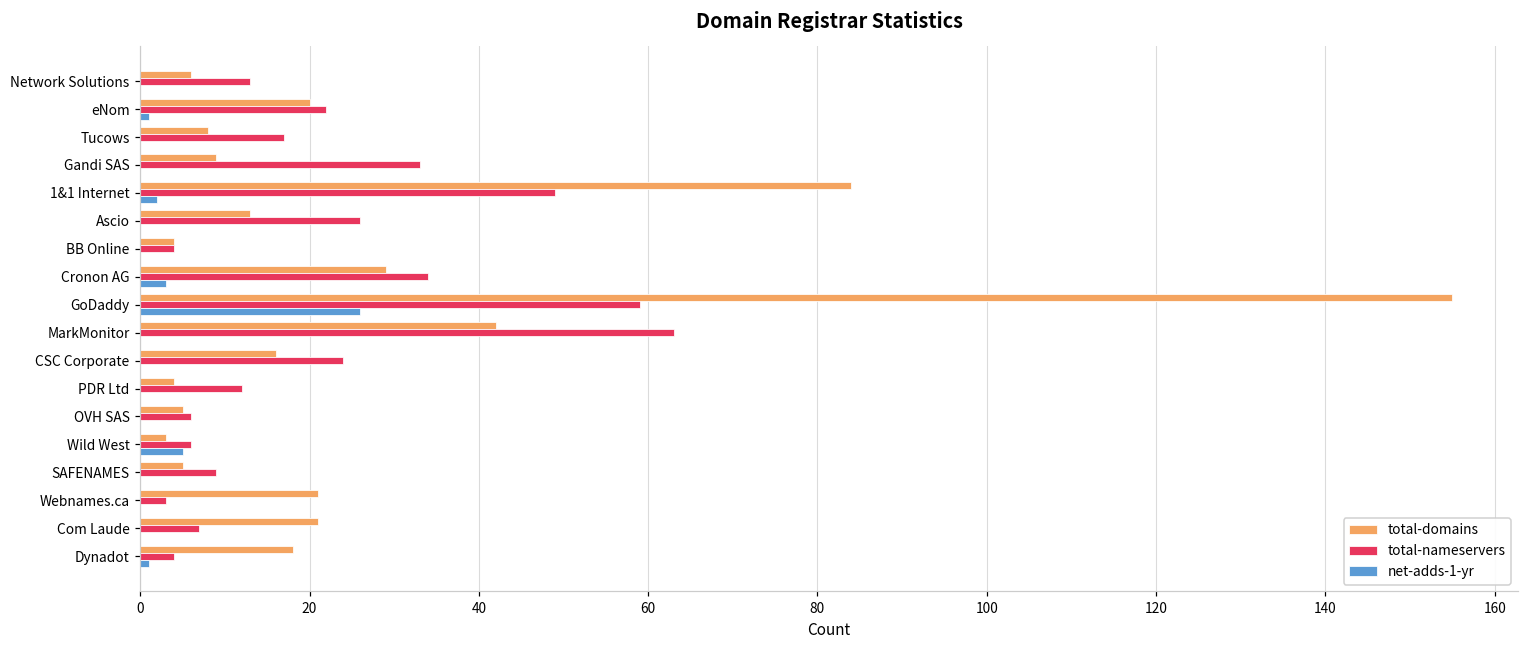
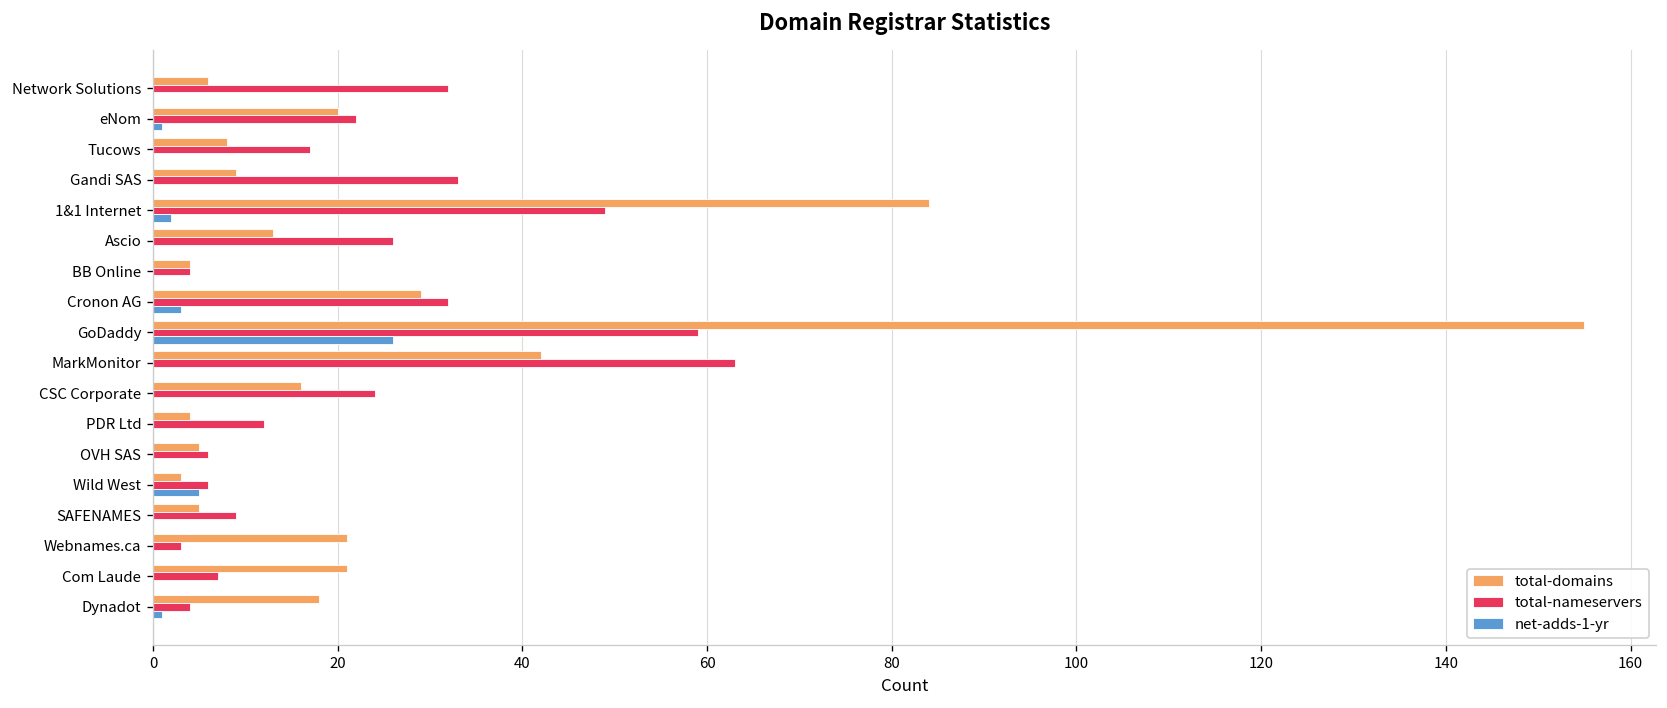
  {
    "total-domains": {
      "Network Solutions": 6,
      "eNom": 20,
      "Tucows": 8,
      "Gandi SAS": 9,
      "1&1 Internet": 84,
      "Ascio": 13,
      "BB Online": 4,
      "Cronon AG": 29,
      "GoDaddy": 155,
      "MarkMonitor": 42,
      "CSC Corporate": 16,
      "PDR Ltd": 4,
      "OVH SAS": 5,
      "Wild West": 3,
      "SAFENAMES": 5,
      "Webnames.ca": 21,
      "Com Laude": 21,
      "Dynadot": 18
    },
    "total-nameservers": {
-     "Network Solutions": 13,
+     "Network Solutions": 32,
      "eNom": 22,
      "Tucows": 17,
      "Gandi SAS": 33,
      "1&1 Internet": 49,
      "Ascio": 26,
      "BB Online": 4,
-     "Cronon AG": 34,
+     "Cronon AG": 32,
      "GoDaddy": 59,
      "MarkMonitor": 63,
      "CSC Corporate": 24,
      "PDR Ltd": 12,
      "OVH SAS": 6,
      "Wild West": 6,
      "SAFENAMES": 9,
      "Webnames.ca": 3,
      "Com Laude": 7,
      "Dynadot": 4
    },
    "net-adds-1-yr": {
      "Network Solutions": 0,
      "eNom": 1,
      "Tucows": 0,
      "Gandi SAS": 0,
      "1&1 Internet": 2,
      "Ascio": 0,
      "BB Online": 0,
      "Cronon AG": 3,
      "GoDaddy": 26,
      "MarkMonitor": 0,
      "CSC Corporate": 0,
      "PDR Ltd": 0,
      "OVH SAS": 0,
      "Wild West": 5,
      "SAFENAMES": 0,
      "Webnames.ca": 0,
      "Com Laude": 0,
      "Dynadot": 1
    }
  }
